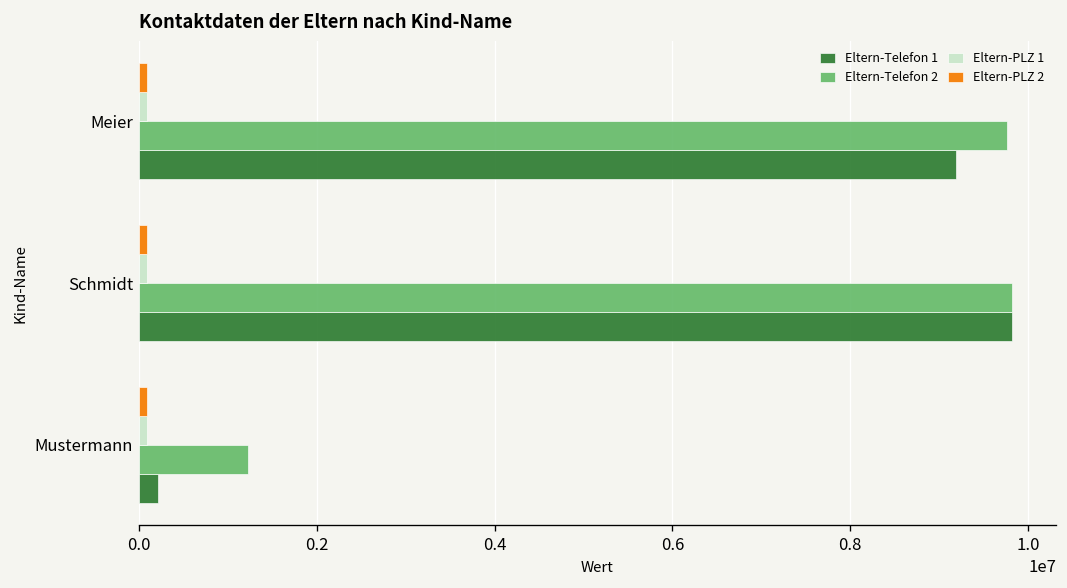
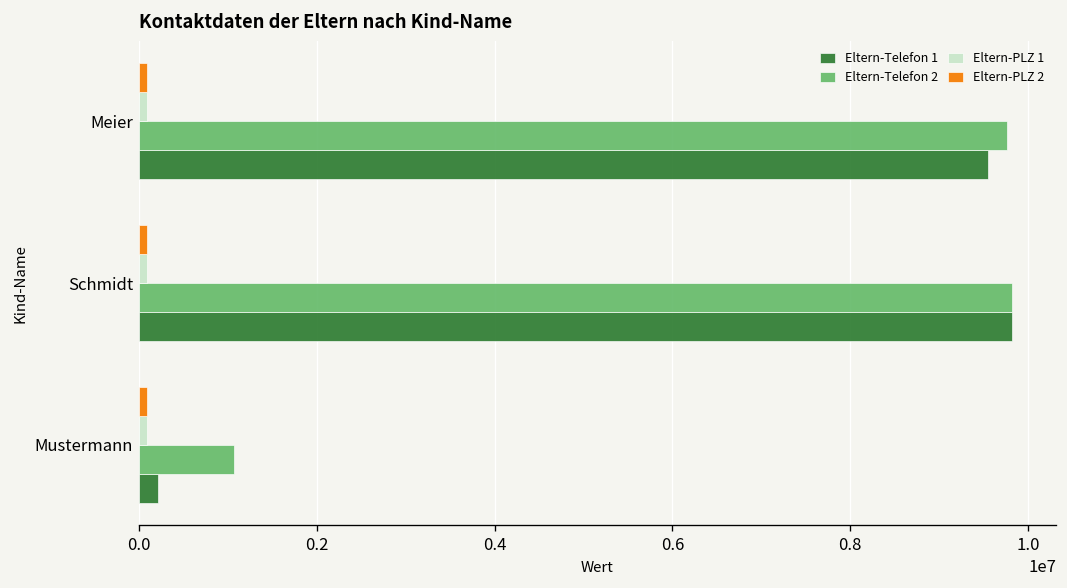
  {
    "Eltern-Telefon 1": {
-     "Meier": 9200000,
+     "Meier": 9500000,
      "Schmidt": 9800000,
      "Mustermann": 200000
    },
    "Eltern-Telefon 2": {
      "Meier": 9800000,
      "Schmidt": 9800000,
-     "Mustermann": 1200000
+     "Mustermann": 1100000
    },
    "Eltern-PLZ 1": {
      "Meier": 100000,
      "Schmidt": 100000,
      "Mustermann": 100000
    },
    "Eltern-PLZ 2": {
      "Meier": 100000,
      "Schmidt": 100000,
      "Mustermann": 100000
    }
  }
